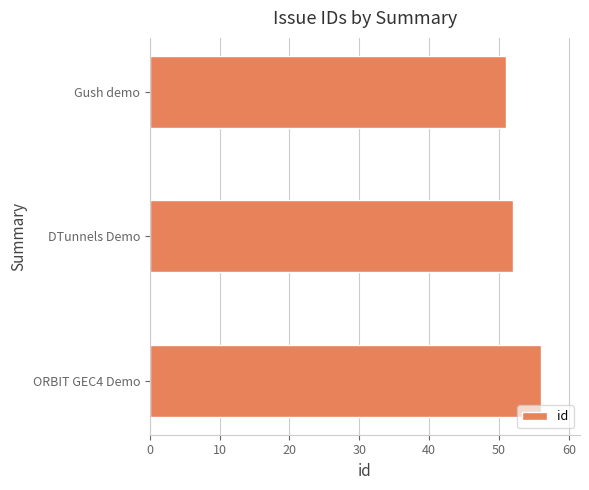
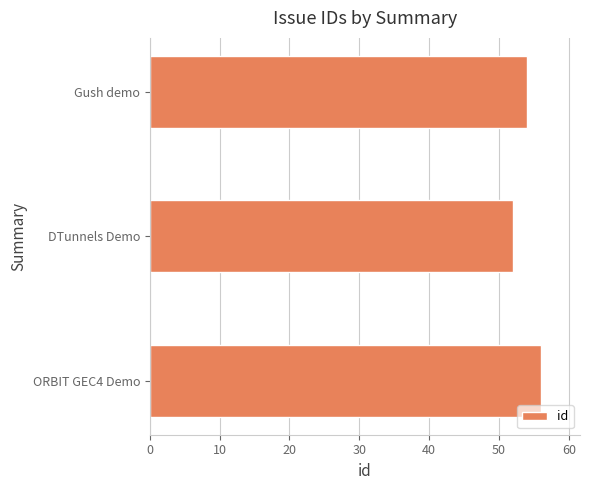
  {
-   "Gush demo": 51,
+   "Gush demo": 54,
    "DTunnels Demo": 52,
    "ORBIT GEC4 Demo": 56
  }
